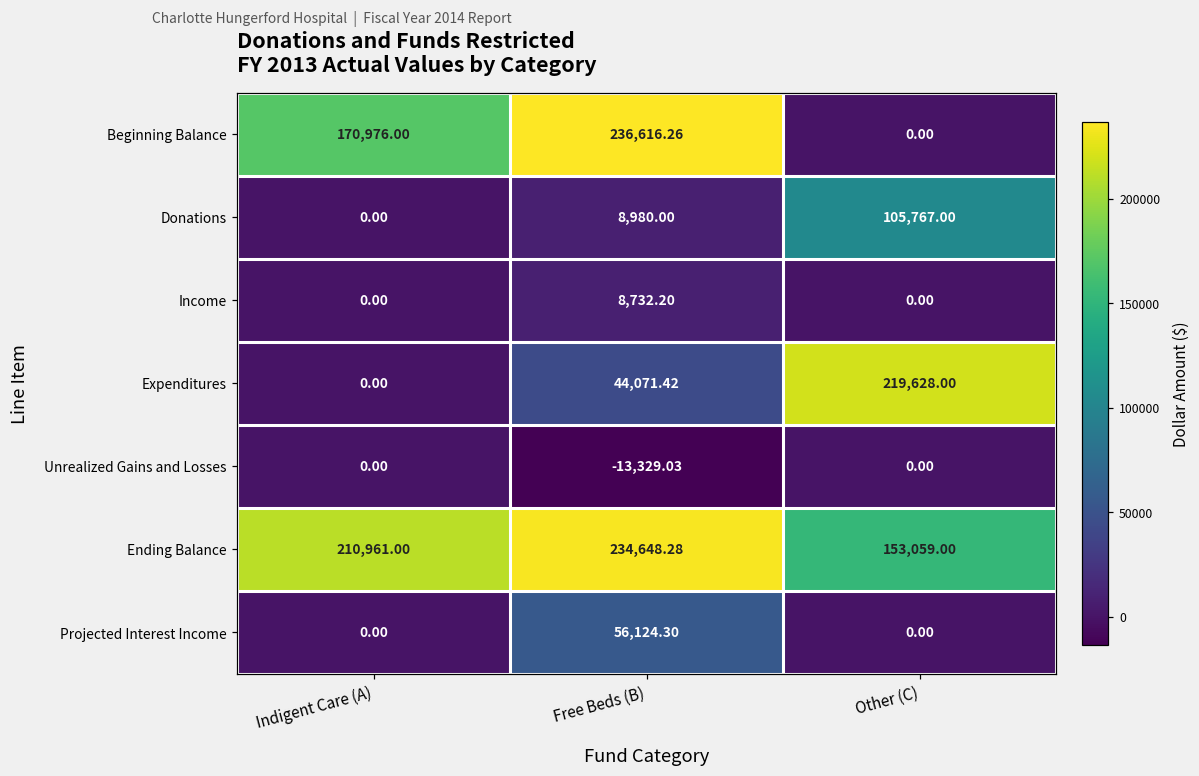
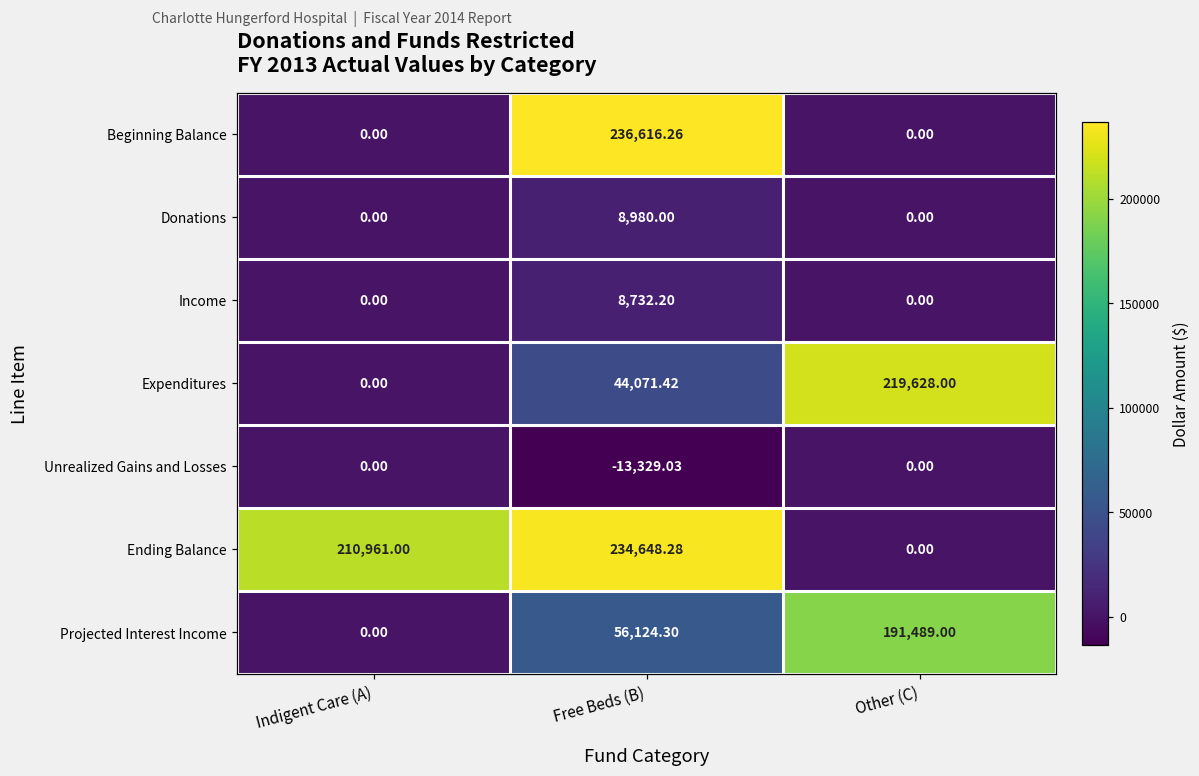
  {
    "Beginning Balance": {
-     "Indigent Care (A)": "170,976.00",
+     "Indigent Care (A)": "0.00",
      "Free Beds (B)": "236,616.26",
      "Other (C)": "0.00"
    },
    "Donations": {
      "Indigent Care (A)": "0.00",
      "Free Beds (B)": "8,980.00",
-     "Other (C)": "105,767.00"
+     "Other (C)": "0.00"
    },
    "Income": {
      "Indigent Care (A)": "0.00",
      "Free Beds (B)": "8,732.20",
      "Other (C)": "0.00"
    },
    "Expenditures": {
      "Indigent Care (A)": "0.00",
      "Free Beds (B)": "44,071.42",
      "Other (C)": "219,628.00"
    },
    "Unrealized Gains and Losses": {
      "Indigent Care (A)": "0.00",
      "Free Beds (B)": "-13,329.03",
      "Other (C)": "0.00"
    },
    "Ending Balance": {
      "Indigent Care (A)": "210,961.00",
      "Free Beds (B)": "234,648.28",
-     "Other (C)": "153,059.00"
+     "Other (C)": "0.00"
    },
    "Projected Interest Income": {
      "Indigent Care (A)": "0.00",
      "Free Beds (B)": "56,124.30",
-     "Other (C)": "0.00"
+     "Other (C)": "191,489.00"
    }
  }
